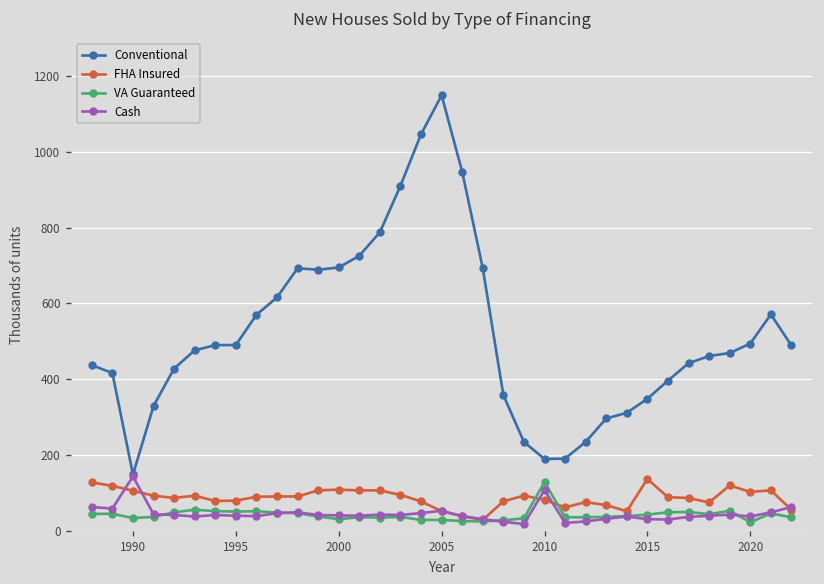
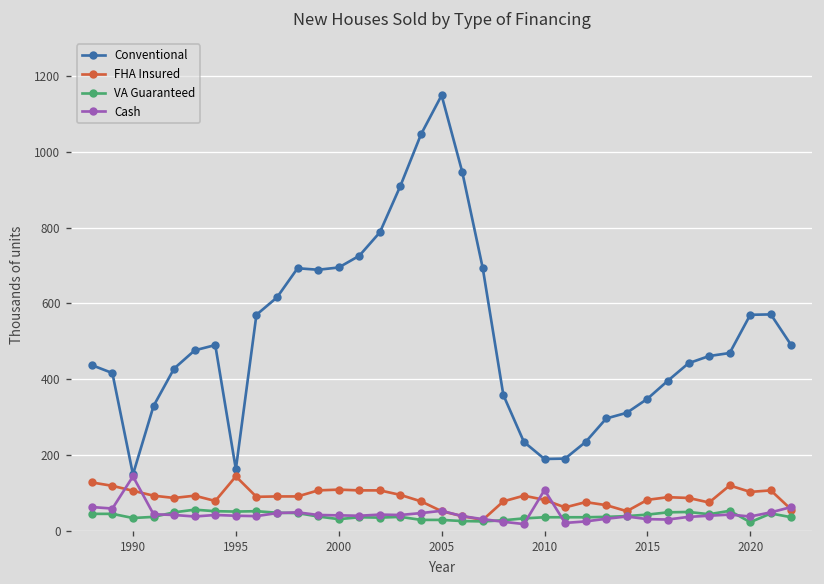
  {
    "Conventional": {
-     "1995": 490,
+     "1995": 160,
      "2000": 700,
      "2005": 1150,
      "2010": 190,
      "2015": 350,
-     "2020": 490
+     "2020": 570
    },
    "FHA Insured": {
      "1990": 110,
-     "1995": 80,
+     "1995": 140,
      "2000": 110,
      "2010": 80,
-     "2015": 140,
+     "2015": 80,
      "2020": 100
    },
    "VA Guaranteed": {
      "1990": 30,
      "1995": 50,
      "2000": 30,
      "2005": 30,
-     "2010": 130,
+     "2010": 40,
      "2015": 40,
      "2020": 20
    },
    "Cash": {
      "1995": 40,
      "2000": 40,
      "2010": 110,
      "2015": 30,
      "2020": 40
    }
  }
